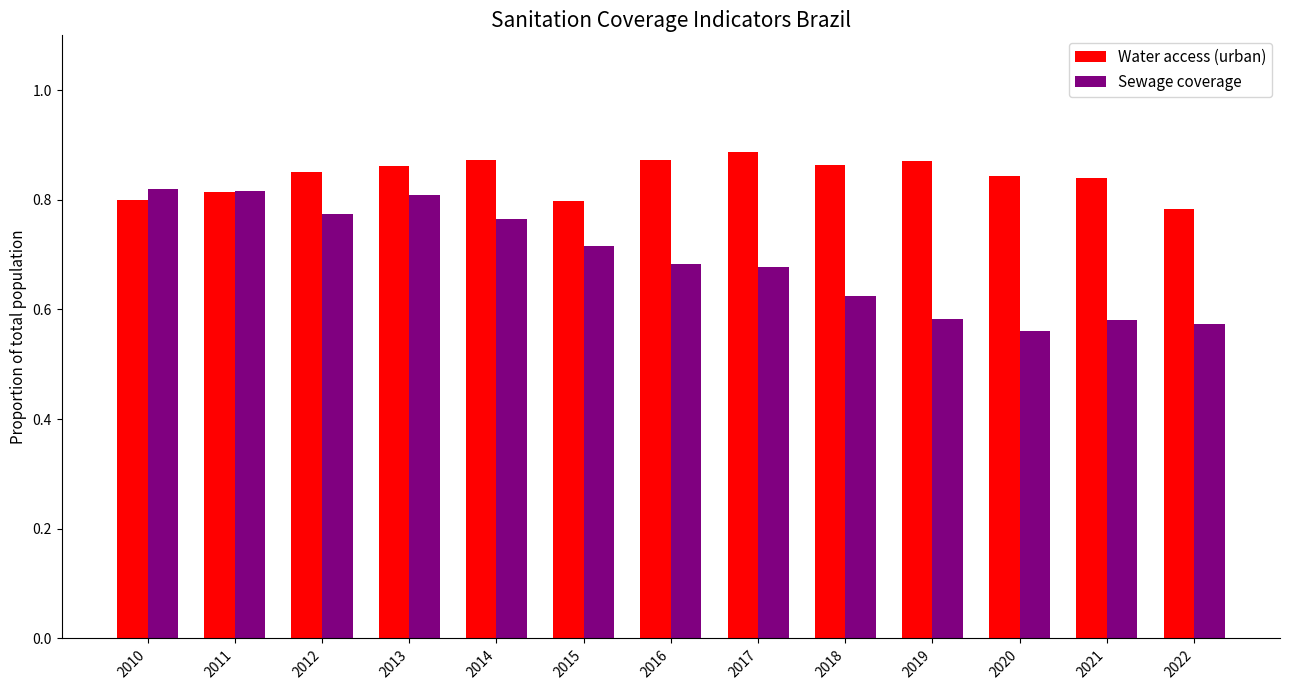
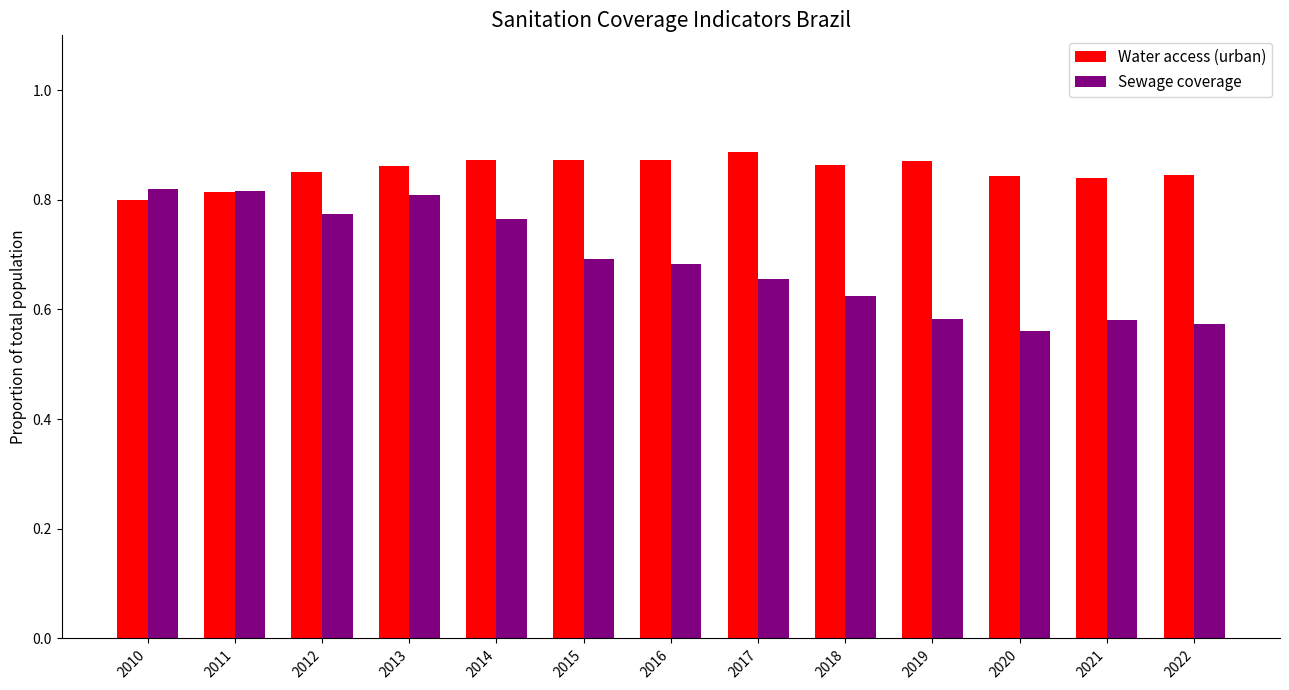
  {
    "Water access (urban)": {
      "2010": 0.80,
      "2011": 0.82,
      "2012": 0.85,
      "2013": 0.86,
      "2014": 0.87,
-     "2015": 0.80,
+     "2015": 0.87,
      "2016": 0.87,
      "2017": 0.89,
      "2018": 0.86,
      "2019": 0.87,
      "2020": 0.84,
      "2021": 0.84,
-     "2022": 0.78
+     "2022": 0.85
    },
    "Sewage coverage": {
      "2010": 0.82,
      "2011": 0.82,
      "2012": 0.77,
      "2013": 0.81,
      "2014": 0.77,
-     "2015": 0.72,
+     "2015": 0.69,
      "2016": 0.68,
-     "2017": 0.68,
+     "2017": 0.66,
      "2018": 0.63,
      "2019": 0.58,
      "2020": 0.56,
      "2021": 0.58,
      "2022": 0.57
    }
  }
